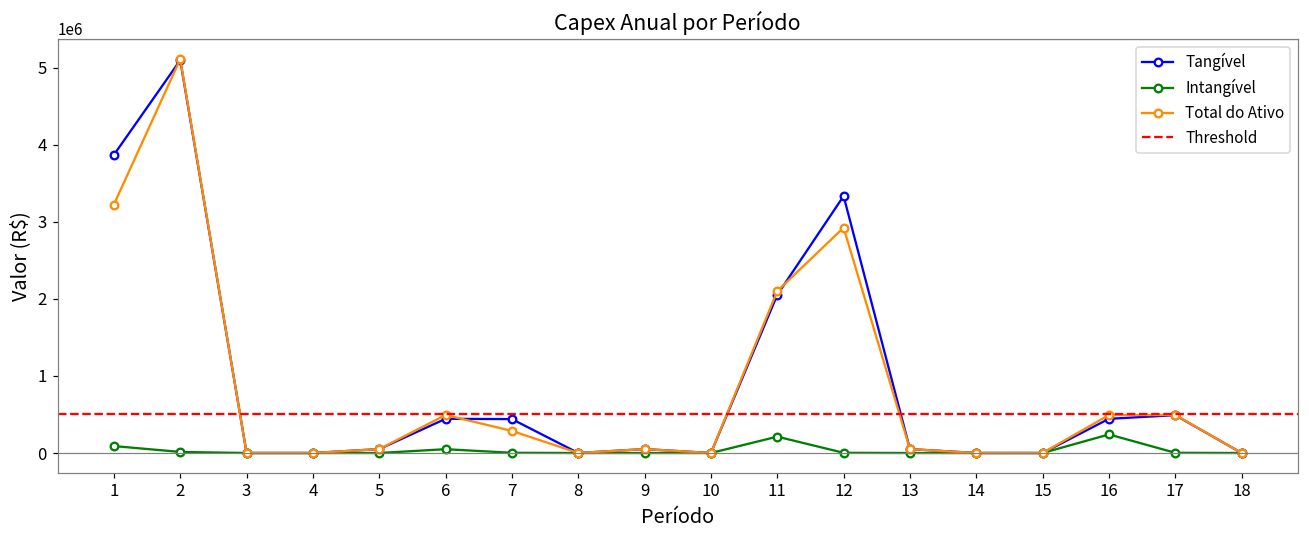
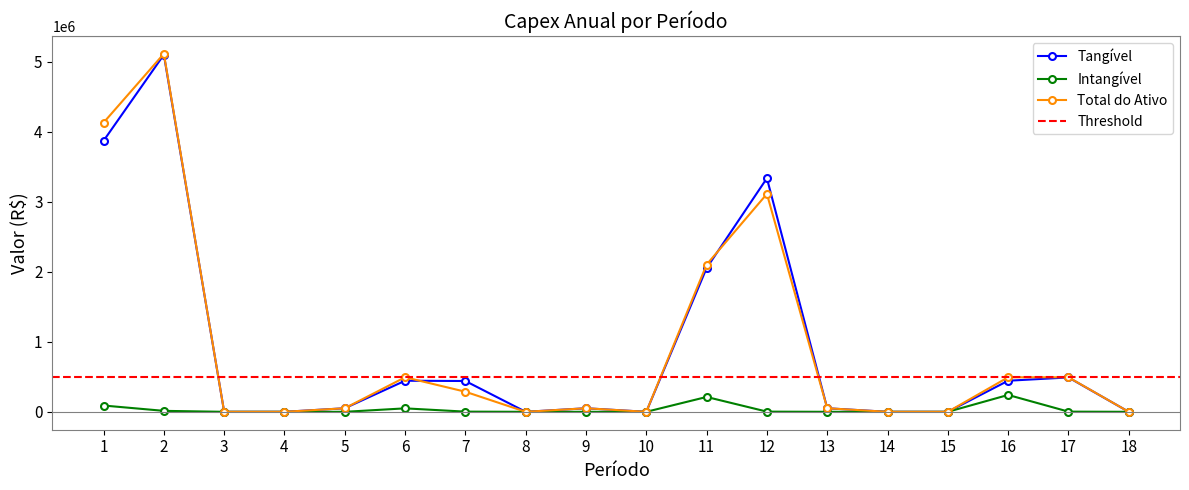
  {
    "Tangível": {
      "1": 3900000,
      "6": 400000,
      "7": 400000,
      "11": 2100000,
      "12": 3300000,
      "16": 400000
    },
    "Intangível": {
      "1": 100000,
      "2": 0,
      "5": 0,
      "6": 0,
      "7": 0,
      "9": 0,
      "11": 200000,
      "12": 0,
      "13": 0,
      "16": 200000,
      "17": 0
    },
    "Total do Ativo": {
-     "1": 3200000,
+     "1": 4100000,
      "6": 500000,
      "7": 300000,
      "11": 2100000,
-     "12": 2900000,
+     "12": 3100000,
      "16": 500000
    }
  }
